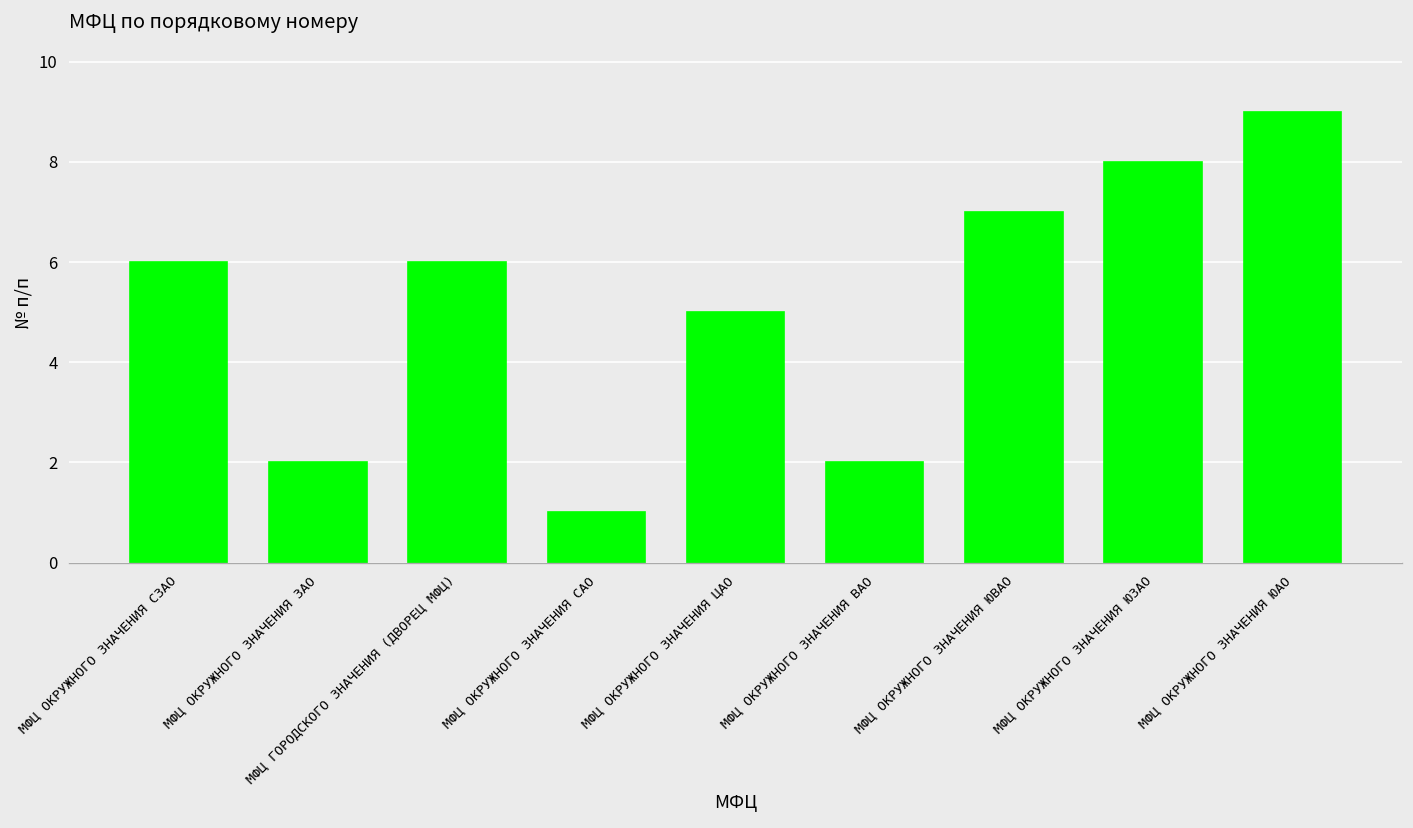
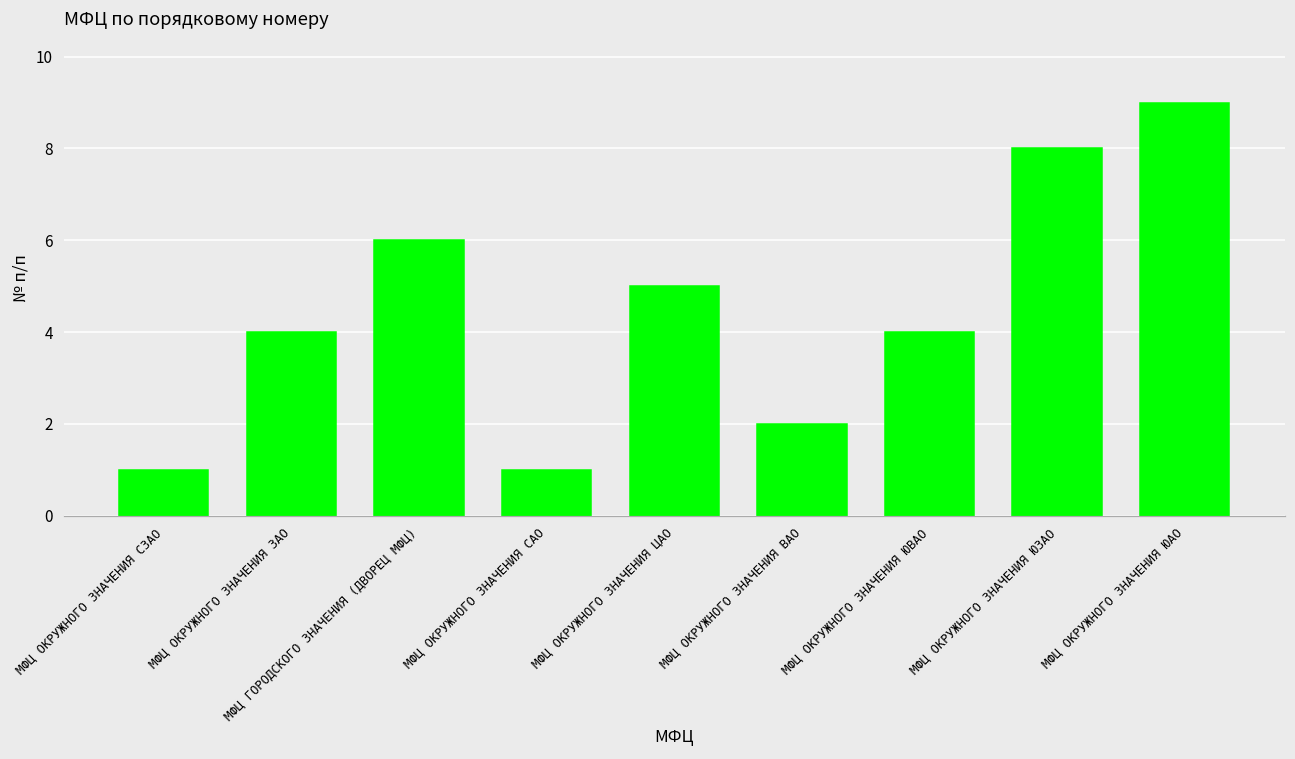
  {
-   "МФЦ ОКРУЖНОГО ЗНАЧЕНИЯ СЗАО": 6,
-   "МФЦ ОКРУЖНОГО ЗНАЧЕНИЯ ЗАО": 2,
+   "МФЦ ОКРУЖНОГО ЗНАЧЕНИЯ СЗАО": 1,
+   "МФЦ ОКРУЖНОГО ЗНАЧЕНИЯ ЗАО": 4,
    "МФЦ ГОРОДСКОГО ЗНАЧЕНИЯ (ДВОРЕЦ МФЦ)": 6,
    "МФЦ ОКРУЖНОГО ЗНАЧЕНИЯ САО": 1,
    "МФЦ ОКРУЖНОГО ЗНАЧЕНИЯ ЦАО": 5,
    "МФЦ ОКРУЖНОГО ЗНАЧЕНИЯ ВАО": 2,
-   "МФЦ ОКРУЖНОГО ЗНАЧЕНИЯ ЮВАО": 7,
+   "МФЦ ОКРУЖНОГО ЗНАЧЕНИЯ ЮВАО": 4,
    "МФЦ ОКРУЖНОГО ЗНАЧЕНИЯ ЮЗАО": 8,
    "МФЦ ОКРУЖНОГО ЗНАЧЕНИЯ ЮАО": 9
  }
